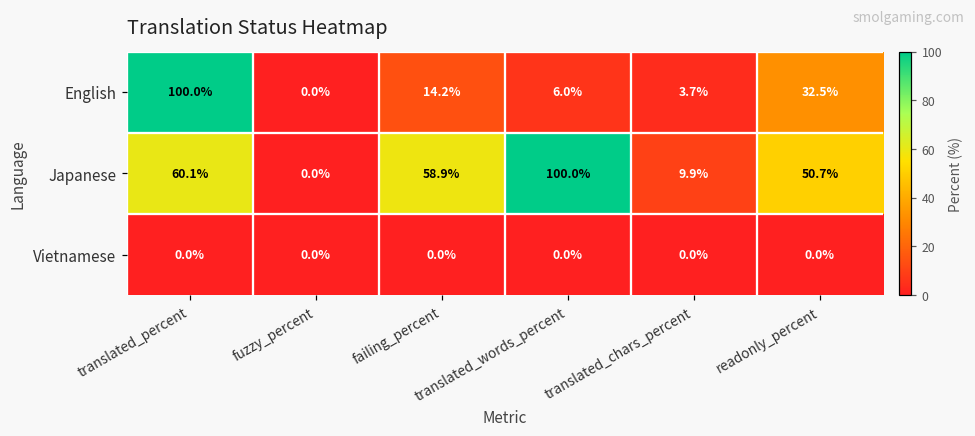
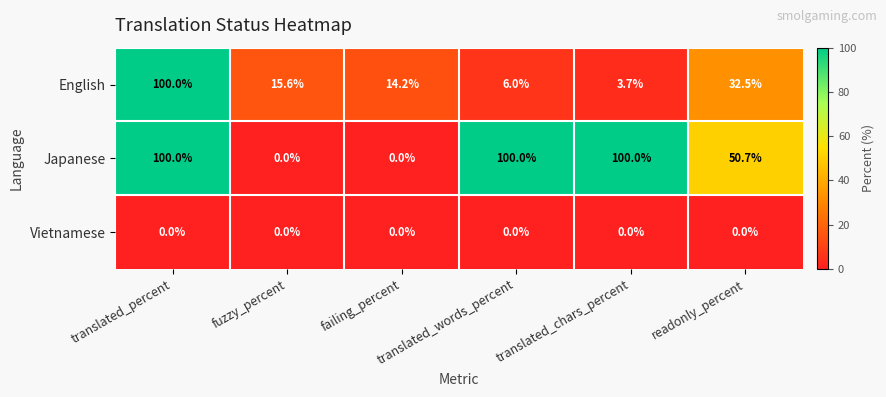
  {
    "English": {
      "translated_percent": "100.0%",
-     "fuzzy_percent": "0.0%",
+     "fuzzy_percent": "15.6%",
      "failing_percent": "14.2%",
      "translated_words_percent": "6.0%",
      "translated_chars_percent": "3.7%",
      "readonly_percent": "32.5%"
    },
    "Japanese": {
-     "translated_percent": "60.1%",
+     "translated_percent": "100.0%",
      "fuzzy_percent": "0.0%",
-     "failing_percent": "58.9%",
+     "failing_percent": "0.0%",
      "translated_words_percent": "100.0%",
-     "translated_chars_percent": "9.9%",
+     "translated_chars_percent": "100.0%",
      "readonly_percent": "50.7%"
    },
    "Vietnamese": {
      "translated_percent": "0.0%",
      "fuzzy_percent": "0.0%",
      "failing_percent": "0.0%",
      "translated_words_percent": "0.0%",
      "translated_chars_percent": "0.0%",
      "readonly_percent": "0.0%"
    }
  }
